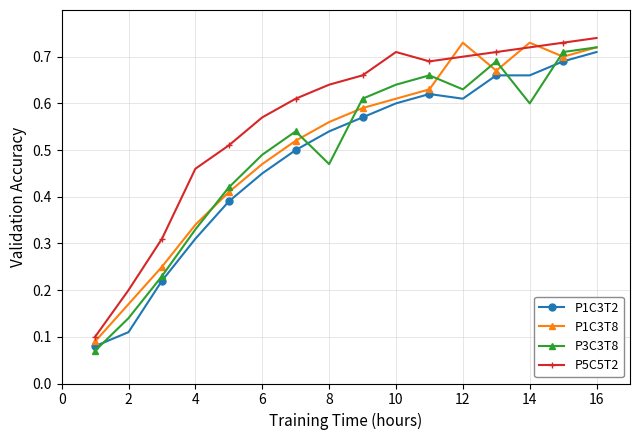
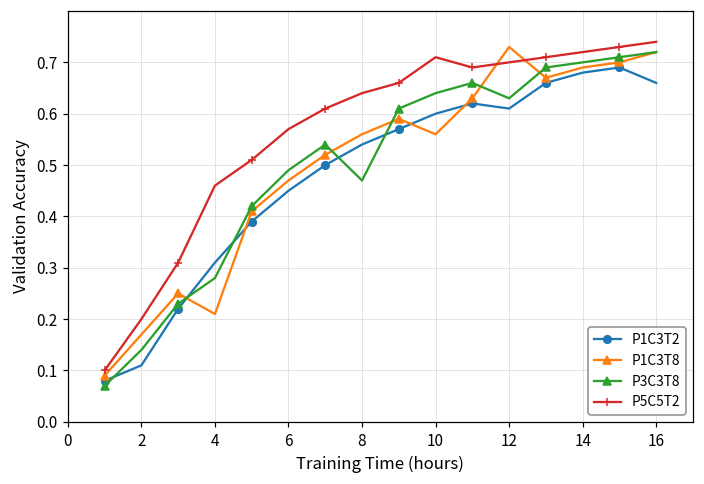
  {
    "P1C3T2": {
      "2": 0.11,
      "4": 0.31,
      "6": 0.45,
      "8": 0.54,
      "10": 0.60,
      "12": 0.61,
-     "14": 0.66,
-     "16": 0.71
+     "14": 0.68,
+     "16": 0.66
    },
    "P1C3T8": {
      "2": 0.17,
-     "4": 0.34,
+     "4": 0.21,
      "6": 0.47,
      "8": 0.56,
-     "10": 0.61,
+     "10": 0.56,
      "12": 0.73,
-     "14": 0.73
+     "14": 0.69
    },
    "P3C3T8": {
      "2": 0.14,
-     "4": 0.33,
+     "4": 0.28,
      "6": 0.49,
      "8": 0.47,
      "10": 0.64,
      "12": 0.63,
-     "14": 0.6
+     "14": 0.7
    },
    "P5C5T2": {
      "2": 0.20,
      "4": 0.46,
      "6": 0.57,
      "8": 0.64,
      "10": 0.71,
      "12": 0.70,
      "14": 0.72,
      "16": 0.74
    }
  }
